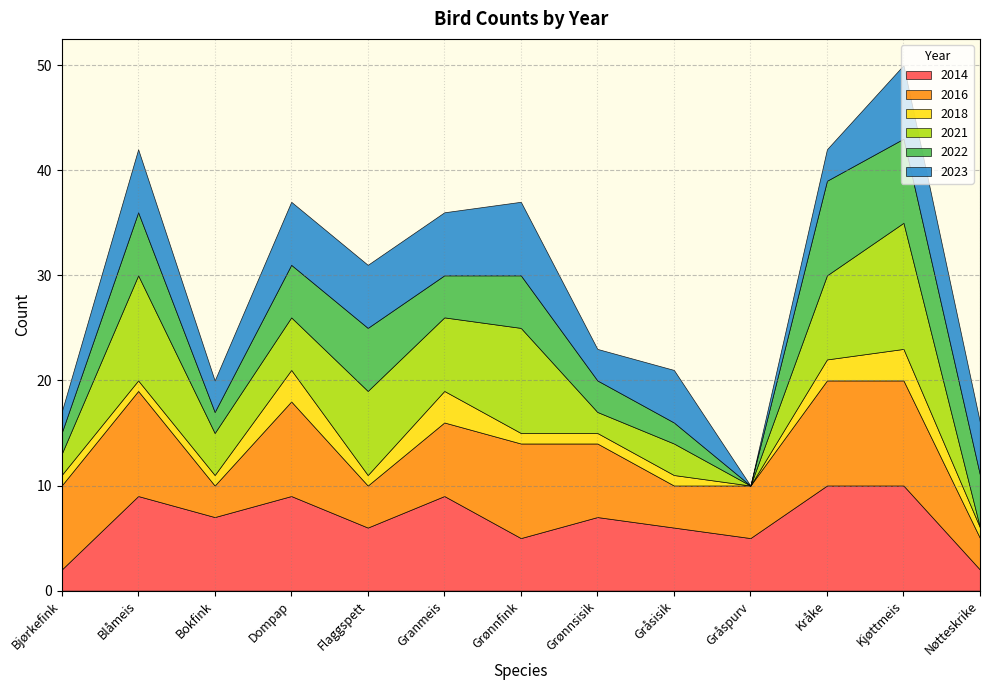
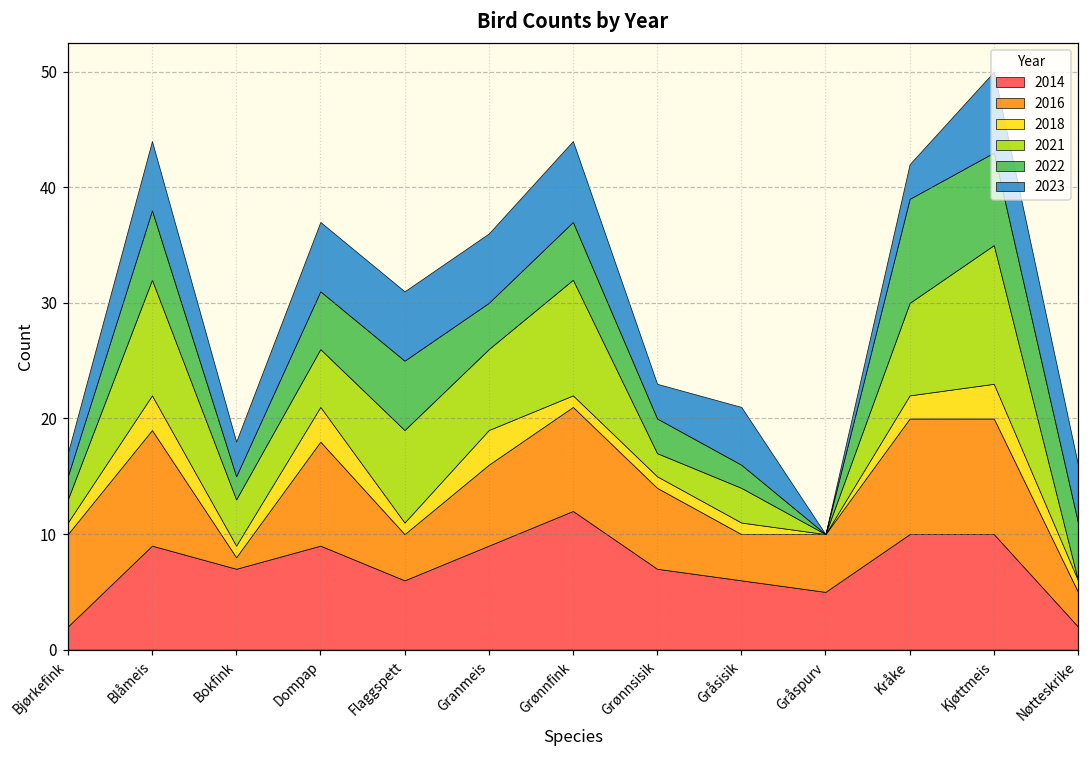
  {
    "2014": {
      "Bjørkefink": 2,
      "Blåmeis": 9,
      "Bokfink": 7,
      "Dompap": 9,
      "Flaggspett": 6,
      "Granmeis": 9,
-     "Grønnfink": 5,
+     "Grønnfink": 12,
      "Grønnsisik": 7,
      "Gråsisik": 6,
      "Gråspurv": 5,
      "Kråke": 10,
      "Kjøttmeis": 10,
      "Nøtteskrike": 2
    },
    "2016": {
      "Bjørkefink": 8,
      "Blåmeis": 10,
-     "Bokfink": 3,
+     "Bokfink": 1,
      "Dompap": 9,
      "Flaggspett": 4,
      "Granmeis": 7,
      "Grønnfink": 9,
      "Grønnsisik": 7,
      "Gråsisik": 4,
      "Kråke": 10,
      "Kjøttmeis": 10,
      "Nøtteskrike": 3
    },
    "2018": {
      "Bjørkefink": 1,
-     "Blåmeis": 1,
+     "Blåmeis": 3,
      "Bokfink": 1,
      "Dompap": 3,
      "Flaggspett": 1,
      "Granmeis": 3,
      "Grønnfink": 1,
      "Grønnsisik": 1,
      "Gråsisik": 1,
      "Kråke": 2,
      "Kjøttmeis": 3
    },
    "2021": {
      "Bjørkefink": 2,
      "Blåmeis": 10,
      "Bokfink": 4,
      "Dompap": 5,
      "Flaggspett": 8,
      "Granmeis": 7,
      "Grønnfink": 10,
      "Grønnsisik": 2,
      "Gråsisik": 3,
      "Kråke": 8,
      "Kjøttmeis": 12
    },
    "2022": {
      "Bjørkefink": 2,
      "Blåmeis": 6,
      "Bokfink": 2,
      "Dompap": 5,
      "Flaggspett": 6,
      "Granmeis": 4,
      "Grønnfink": 5,
      "Grønnsisik": 3,
      "Gråsisik": 2,
      "Kråke": 9,
      "Nøtteskrike": 5
    },
    "2023": {
      "Bjørkefink": 2,
      "Blåmeis": 6,
      "Bokfink": 3,
      "Dompap": 6,
      "Flaggspett": 6,
      "Granmeis": 6,
      "Grønnfink": 7,
      "Grønnsisik": 3,
      "Gråsisik": 5,
      "Kråke": 3,
      "Nøtteskrike": 5
    }
  }
